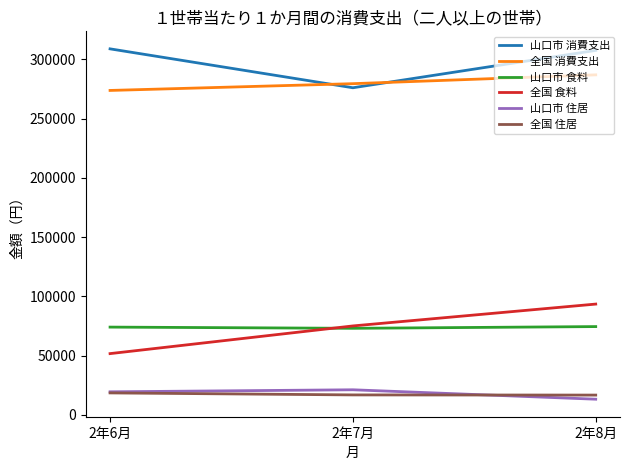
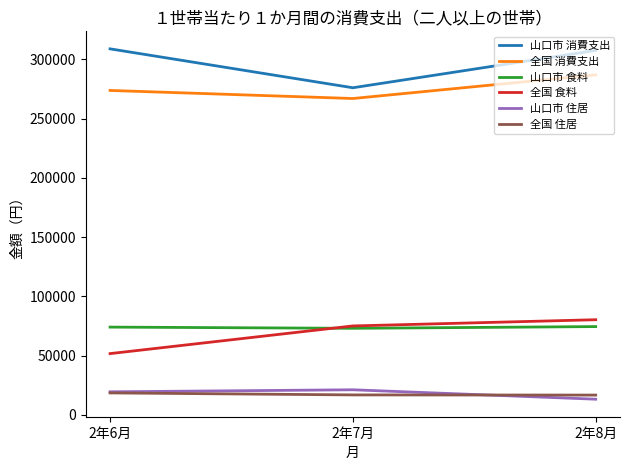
  {
    "山口市 消費支出": {
      "2年6月": 309000,
      "2年7月": 276000
    },
    "全国 消費支出": {
      "2年6月": 274000,
-     "2年7月": 279000
+     "2年7月": 267000
    },
    "山口市 食料": {
      "2年6月": 74000,
      "2年8月": 75000
    },
    "全国 食料": {
      "2年6月": 52000,
-     "2年8月": 94000
+     "2年8月": 80000
    },
    "山口市 住居": {
      "2年7月": 21000,
      "2年8月": 13000
    },
    "全国 住居": {
      "2年7月": 17000,
      "2年8月": 17000
    }
  }
